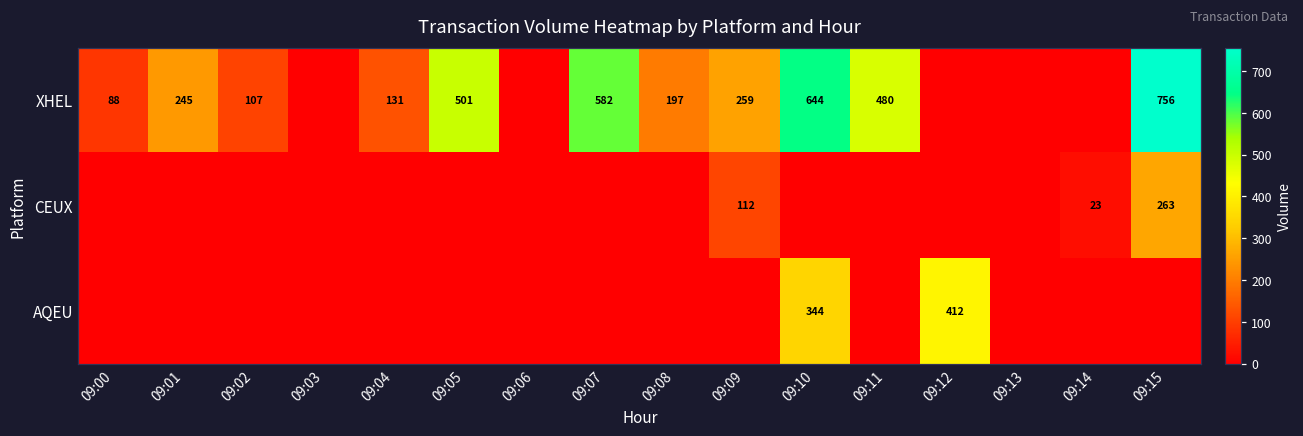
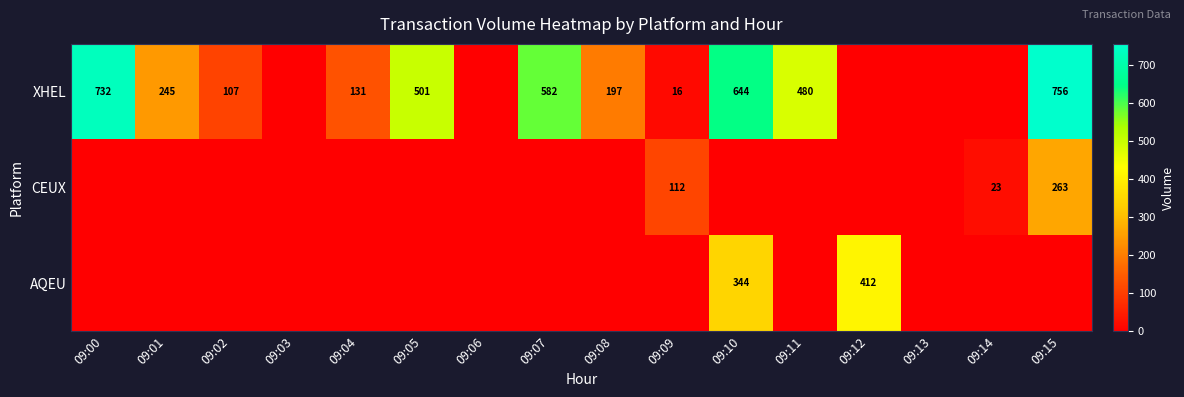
  {
    "XHEL": {
-     "09:00": 88,
+     "09:00": 732,
      "09:01": 245,
      "09:02": 107,
      "09:04": 131,
      "09:05": 501,
      "09:07": 582,
      "09:08": 197,
-     "09:09": 259,
+     "09:09": 16,
      "09:10": 644,
      "09:11": 480,
      "09:15": 756
    },
    "CEUX": {
      "09:09": 112,
      "09:14": 23,
      "09:15": 263
    },
    "AQEU": {
      "09:10": 344,
      "09:12": 412
    }
  }
